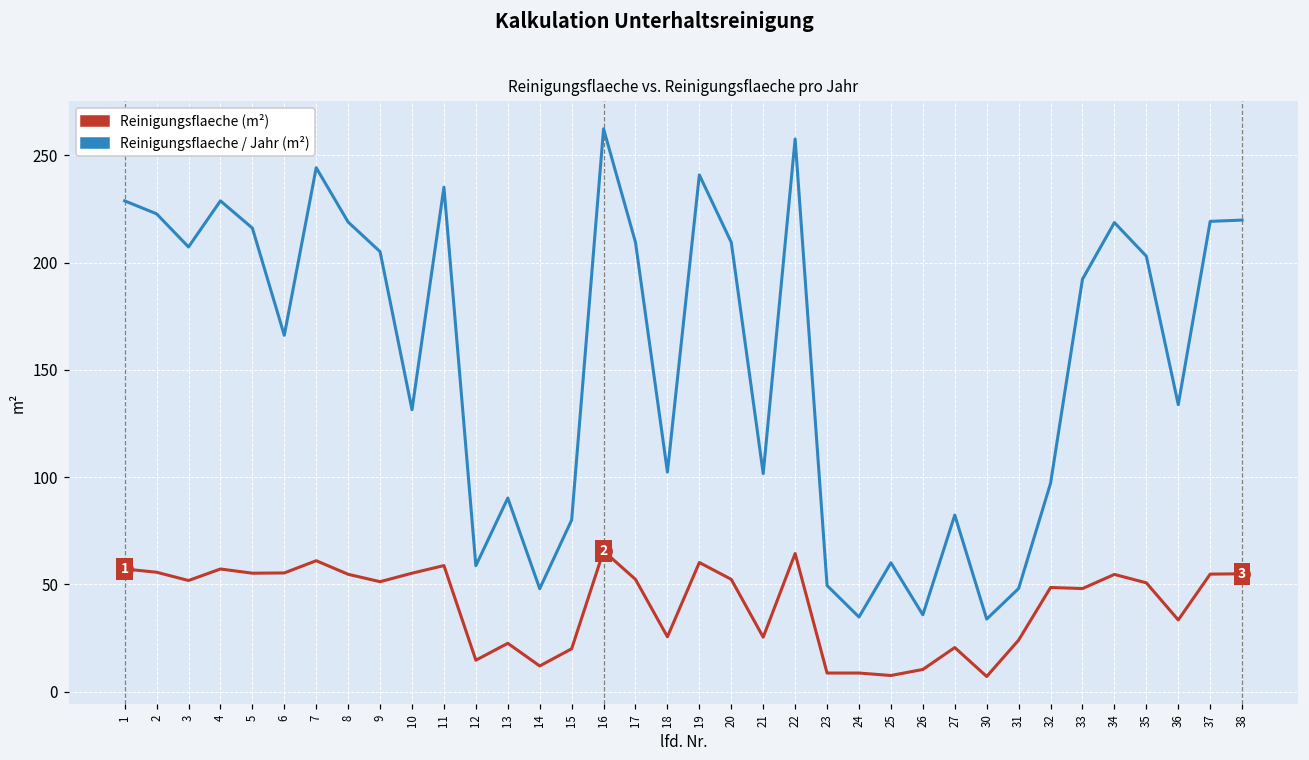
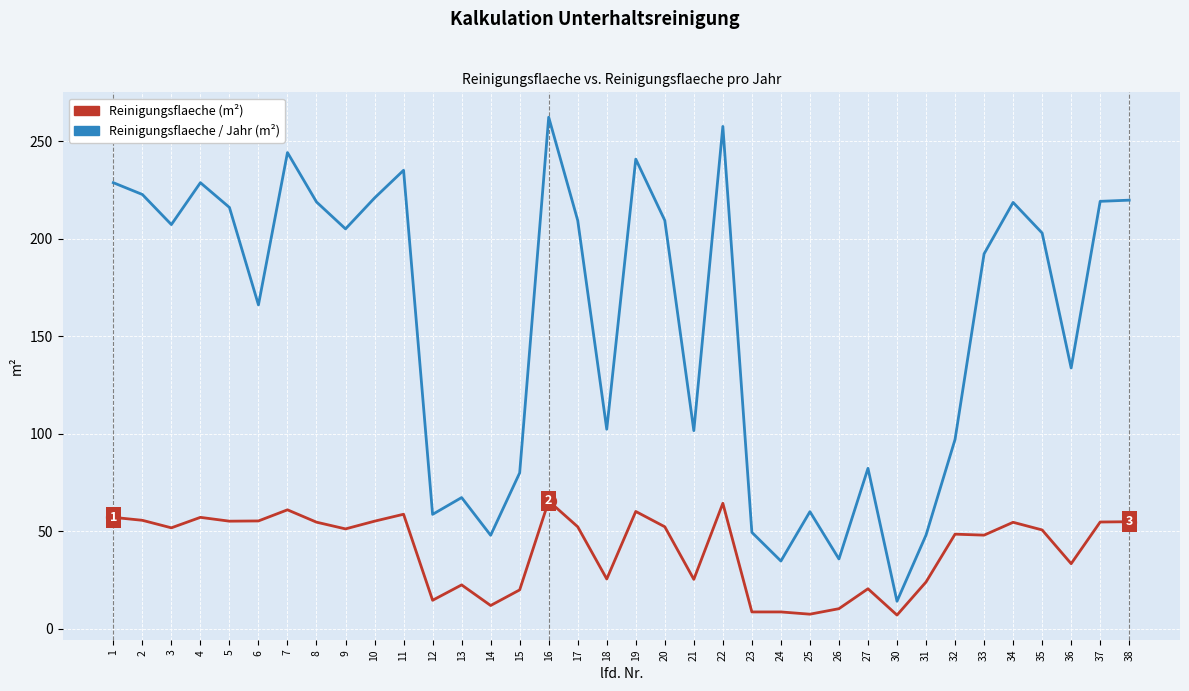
  {
    "Reinigungsflaeche / Jahr (m²)": {
      "1": 229,
      "2": 223,
      "3": 207,
      "4": 229,
      "5": 216,
      "6": 166,
      "7": 244,
      "8": 219,
      "9": 205,
-     "10": 131,
+     "10": 221,
      "11": 235,
      "12": 59,
-     "13": 90,
+     "13": 67,
      "14": 48,
      "15": 80,
      "16": 262,
      "17": 209,
      "18": 102,
      "19": 241,
      "20": 209,
      "21": 102,
      "22": 258,
      "23": 50,
      "24": 35,
      "25": 60,
      "26": 36,
      "27": 82,
-     "30": 34,
+     "30": 14,
      "31": 48,
      "32": 97,
      "33": 192,
      "34": 219,
      "35": 203,
      "36": 134,
      "37": 219,
      "38": 220
    }
  }
